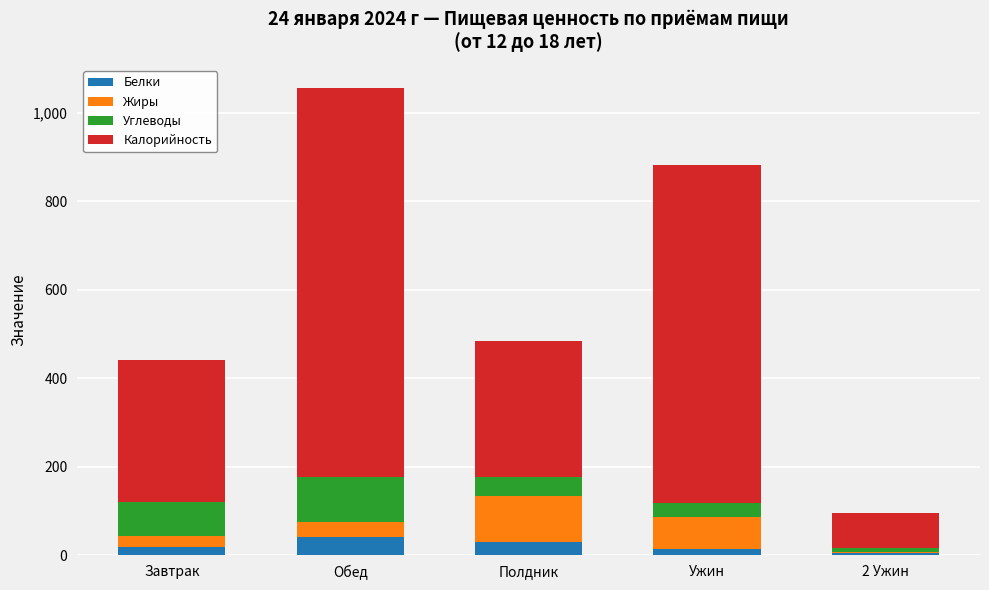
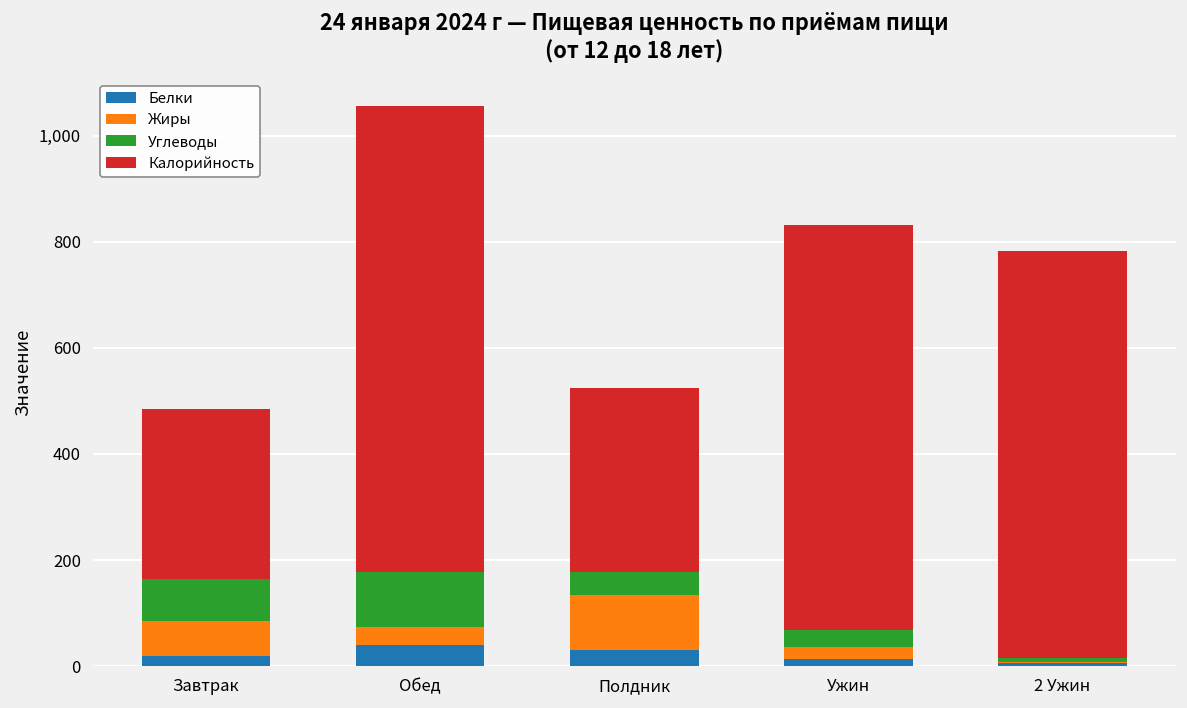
  {
    "Белки": {
      "Завтрак": 20,
      "Обед": 40,
      "Полдник": 30,
      "Ужин": 10,
      "2 Ужин": 10
    },
    "Жиры": {
-     "Завтрак": 20,
+     "Завтрак": 70,
      "Обед": 30,
      "Полдник": 100,
-     "Ужин": 70
+     "Ужин": 20
    },
    "Углеводы": {
      "Завтрак": 80,
      "Обед": 100,
      "Полдник": 40,
      "Ужин": 30,
      "2 Ужин": 10
    },
    "Калорийность": {
      "Завтрак": 320,
      "Обед": 880,
-     "Полдник": 310,
+     "Полдник": 350,
      "Ужин": 760,
-     "2 Ужин": 80
+     "2 Ужин": 770
    }
  }
